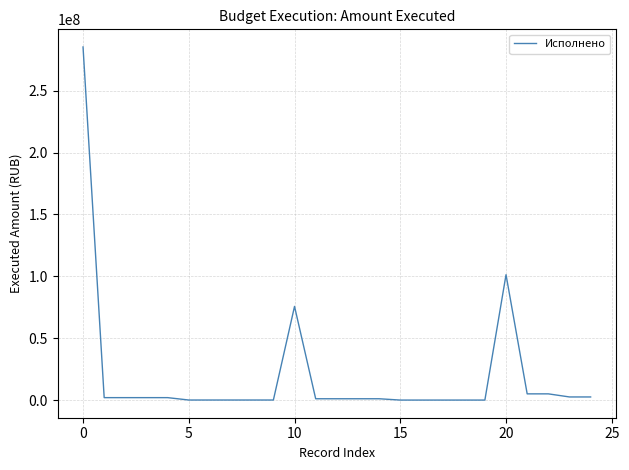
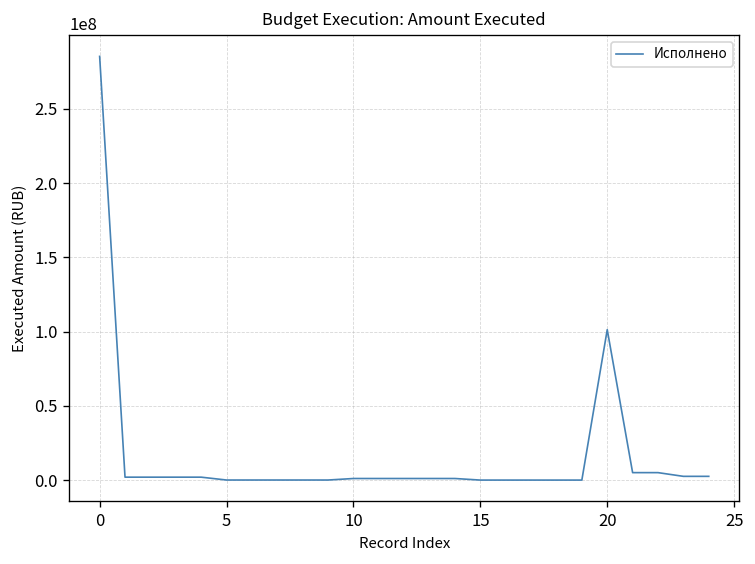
  {
    "0": 285000000,
    "5": 0,
-   "10": 76000000,
+   "10": 1000000,
    "15": 0,
    "20": 101000000
  }
